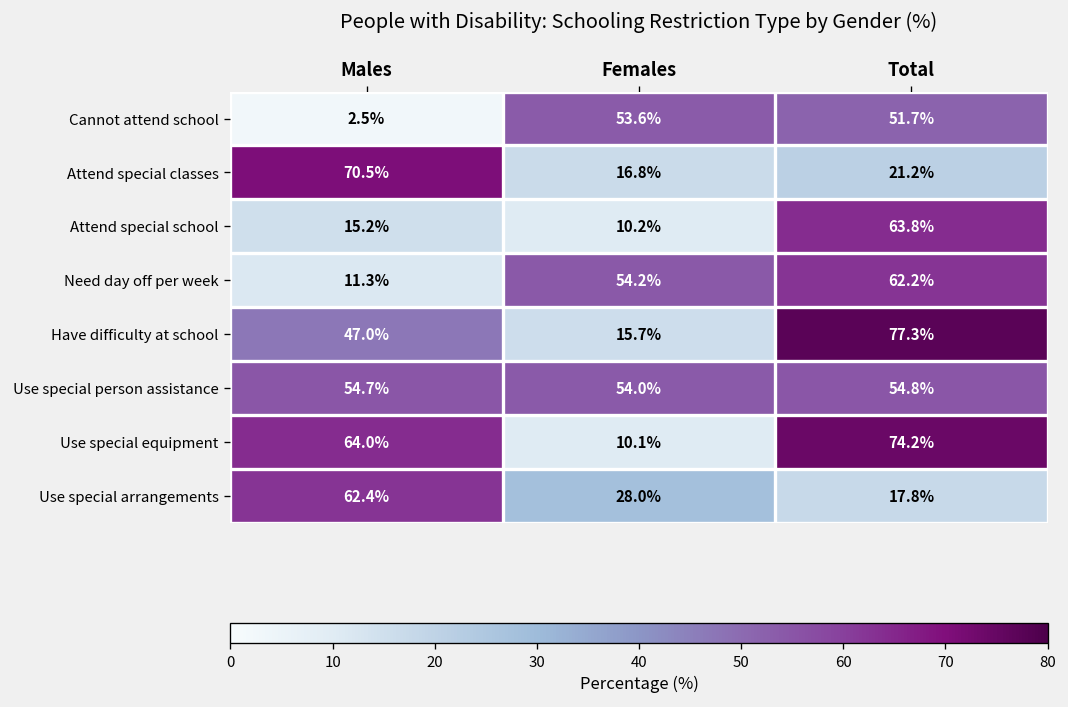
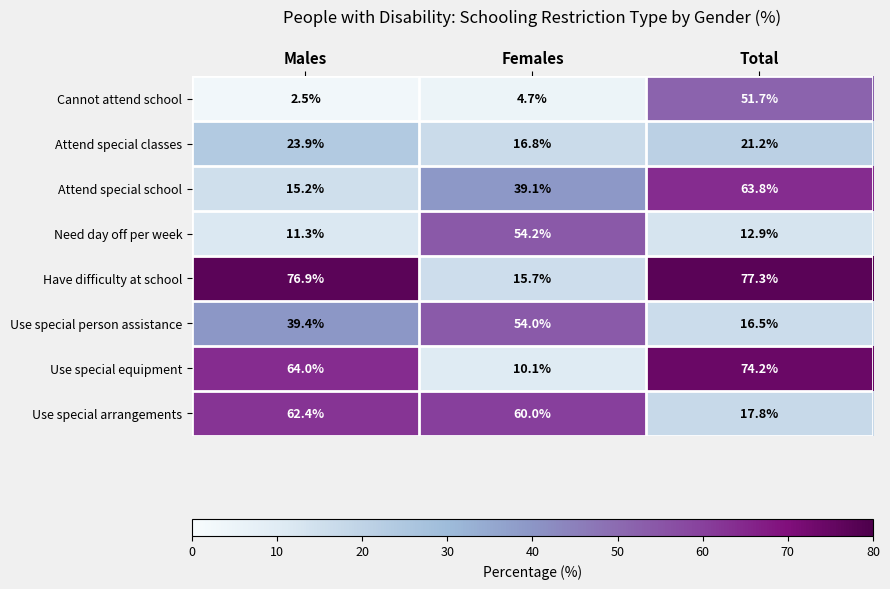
  {
    "Cannot attend school": {
      "Males": "2.5%",
-     "Females": "53.6%",
+     "Females": "4.7%",
      "Total": "51.7%"
    },
    "Attend special classes": {
-     "Males": "70.5%",
+     "Males": "23.9%",
      "Females": "16.8%",
      "Total": "21.2%"
    },
    "Attend special school": {
      "Males": "15.2%",
-     "Females": "10.2%",
+     "Females": "39.1%",
      "Total": "63.8%"
    },
    "Need day off per week": {
      "Males": "11.3%",
      "Females": "54.2%",
-     "Total": "62.2%"
+     "Total": "12.9%"
    },
    "Have difficulty at school": {
-     "Males": "47.0%",
+     "Males": "76.9%",
      "Females": "15.7%",
      "Total": "77.3%"
    },
    "Use special person assistance": {
-     "Males": "54.7%",
+     "Males": "39.4%",
      "Females": "54.0%",
-     "Total": "54.8%"
+     "Total": "16.5%"
    },
    "Use special equipment": {
      "Males": "64.0%",
      "Females": "10.1%",
      "Total": "74.2%"
    },
    "Use special arrangements": {
      "Males": "62.4%",
-     "Females": "28.0%",
+     "Females": "60.0%",
      "Total": "17.8%"
    }
  }
